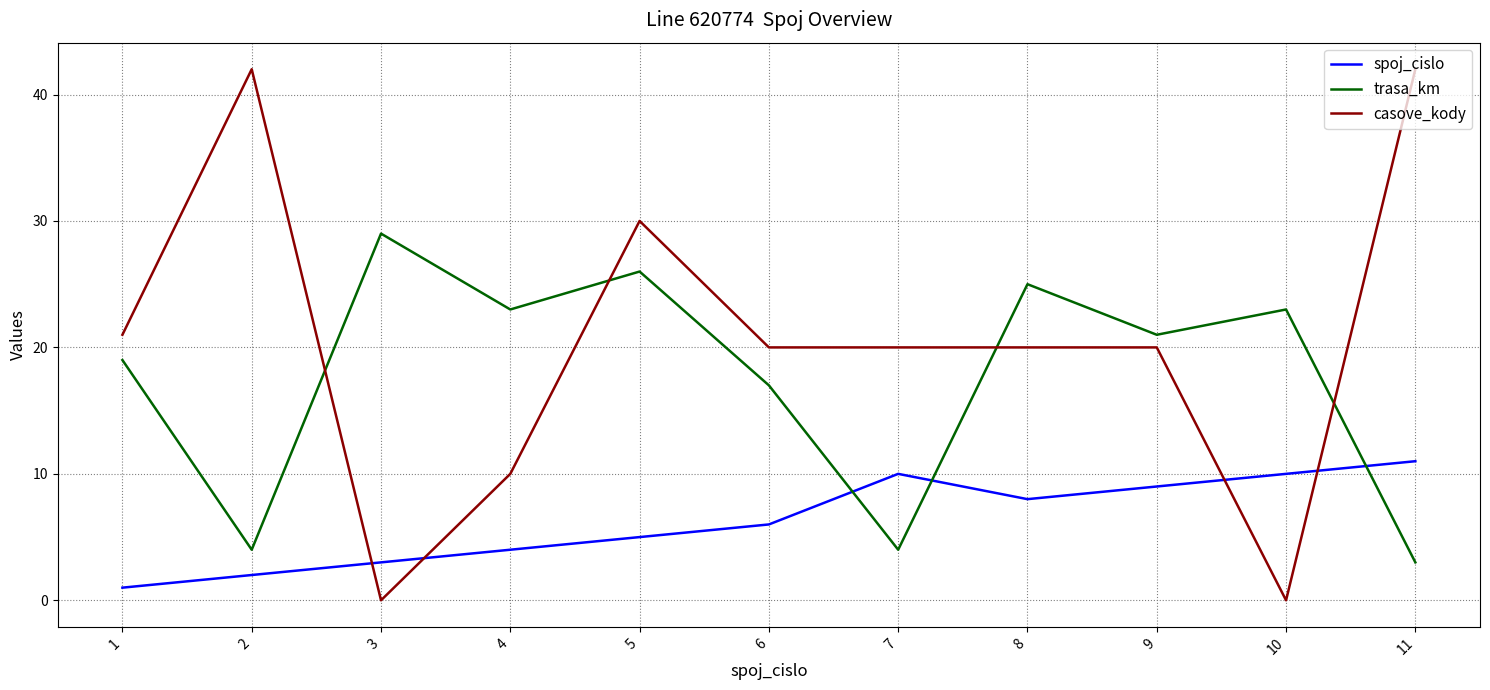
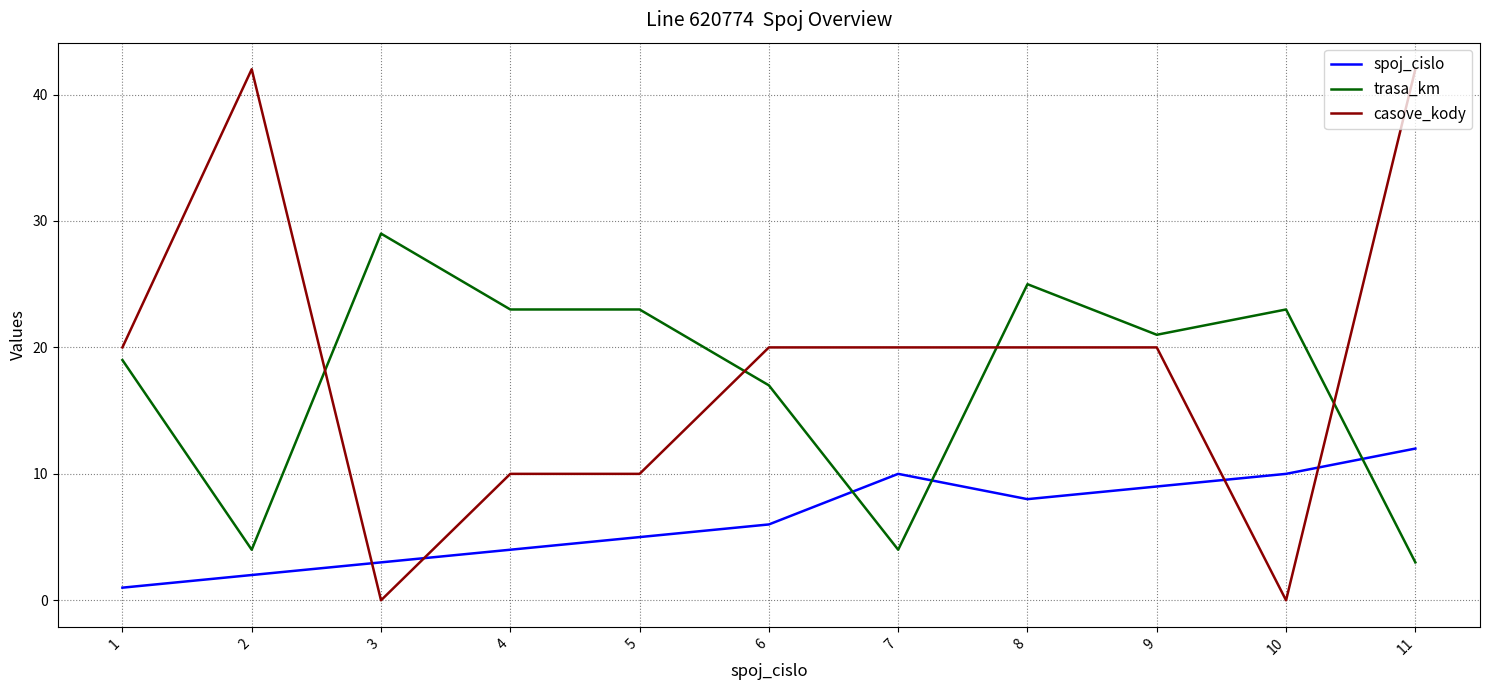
  {
    "spoj_cislo": {
      "1": 1,
      "2": 2,
      "3": 3,
      "4": 4,
      "5": 5,
      "6": 6,
      "7": 10,
      "8": 8,
      "9": 9,
      "10": 10,
-     "11": 11
+     "11": 12
    },
    "trasa_km": {
      "1": 19,
      "2": 4,
      "3": 29,
      "4": 23,
-     "5": 26,
+     "5": 23,
      "6": 17,
      "7": 4,
      "8": 25,
      "9": 21,
      "10": 23,
      "11": 3
    },
    "casove_kody": {
-     "1": 21,
+     "1": 20,
      "2": 42,
      "3": 0,
      "4": 10,
-     "5": 30,
+     "5": 10,
      "6": 20,
      "7": 20,
      "8": 20,
      "9": 20,
      "10": 0
    }
  }
